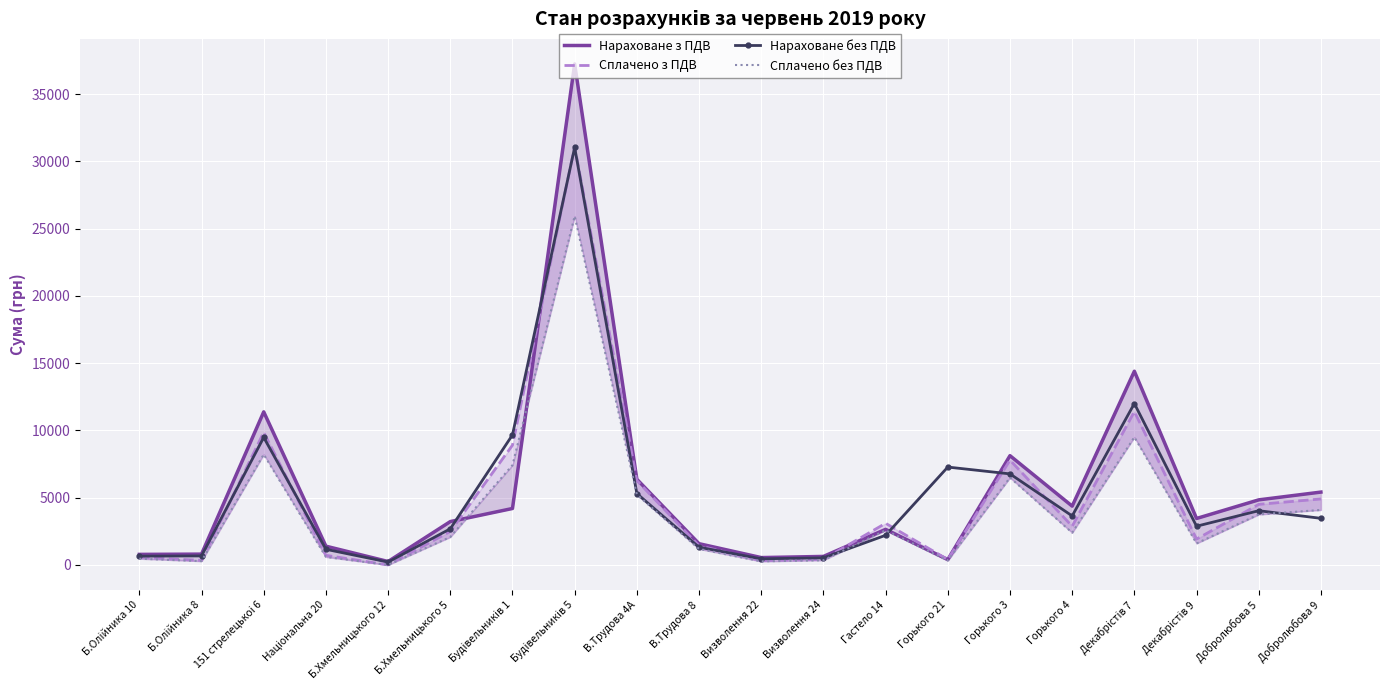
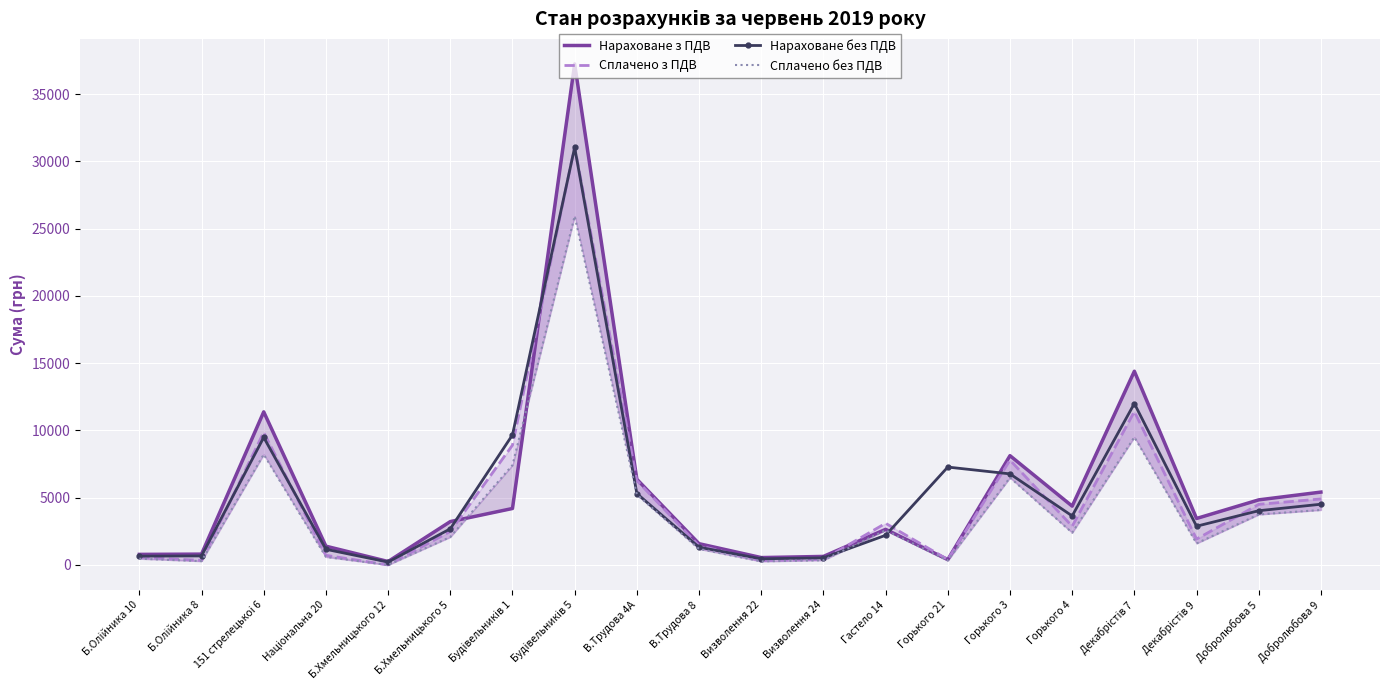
  {
    "Нараховане без ПДВ": {
      "151 стрелецькоі 6": 9500,
      "Національна 20": 1200,
      "Б.Хмельницького 5": 2700,
      "Будівельників 1": 9700,
      "Гастело 14": 2200,
      "Горького 21": 7300,
      "Горького 3": 6800,
      "Горького 4": 3600,
      "Декабрістів 7": 12000,
      "Декабрістів 9": 2900,
      "Добролюбова 5": 4000,
-     "Добролюбова 9": 3500
+     "Добролюбова 9": 4500
    }
  }
